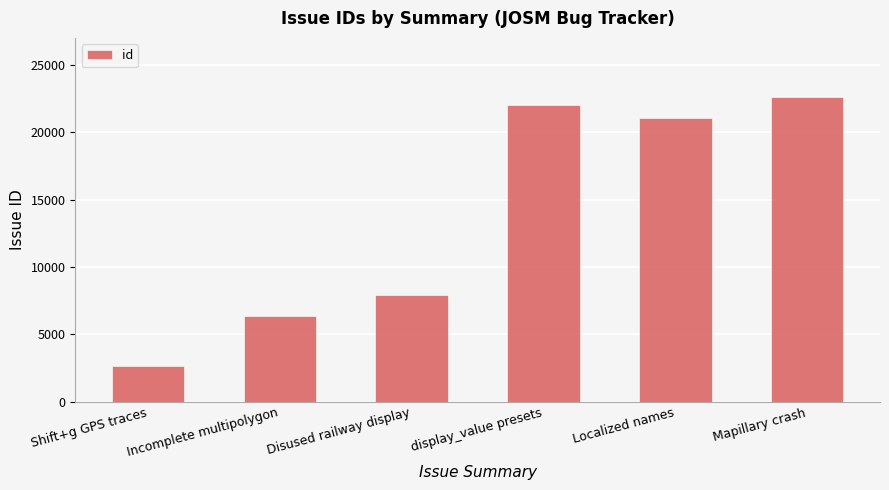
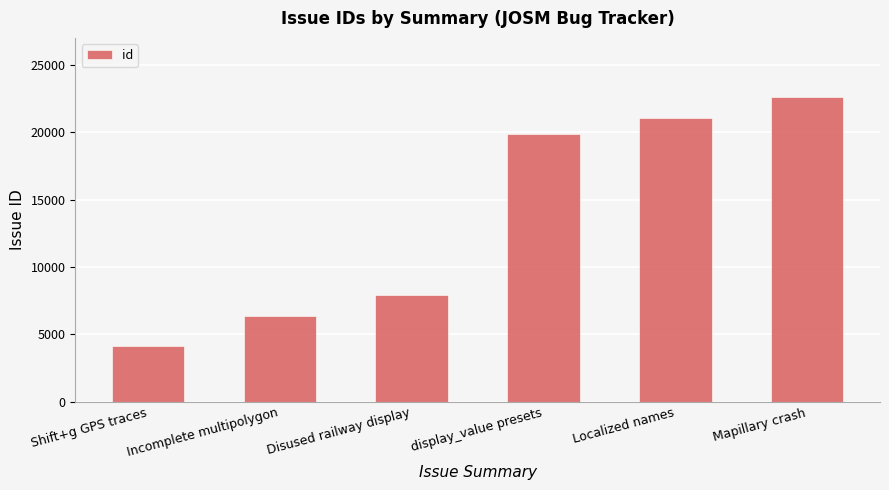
  {
-   "Shift+g GPS traces": 2700,
+   "Shift+g GPS traces": 4100,
    "Incomplete multipolygon": 6300,
    "Disused railway display": 7900,
-   "display_value presets": 22000,
+   "display_value presets": 19800,
    "Localized names": 21100,
    "Mapillary crash": 22600
  }
